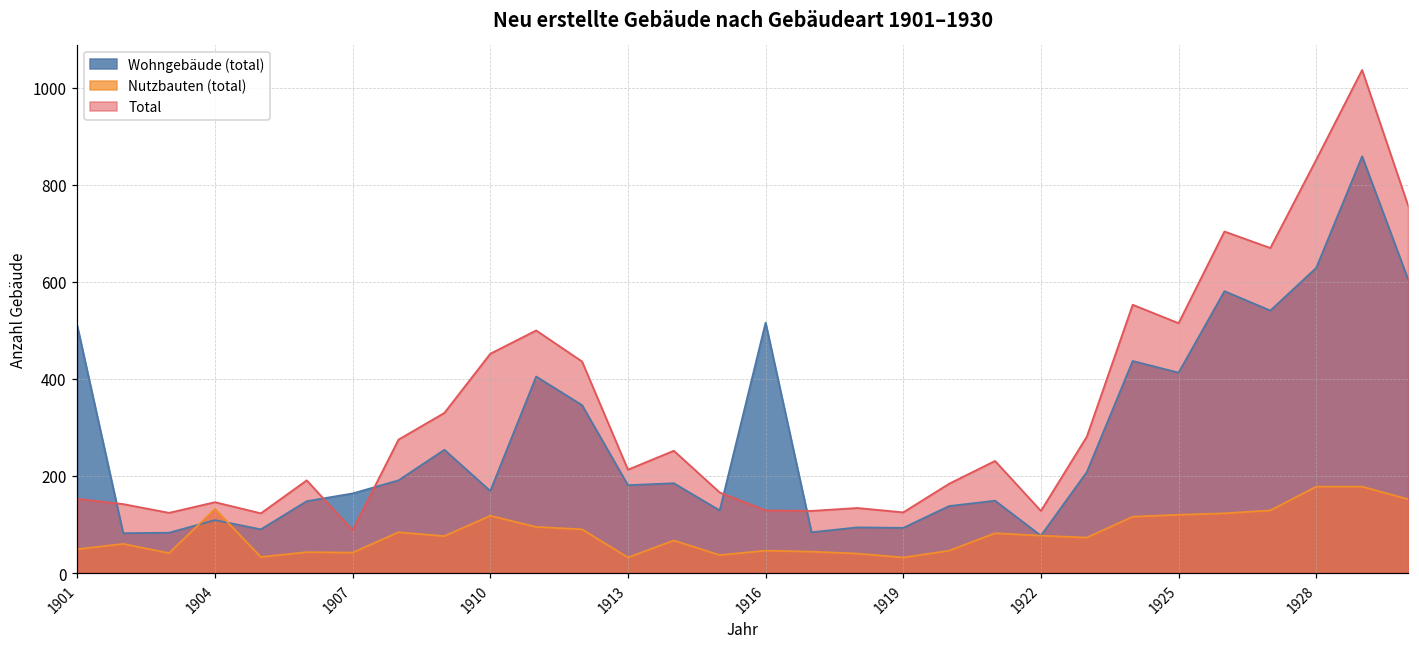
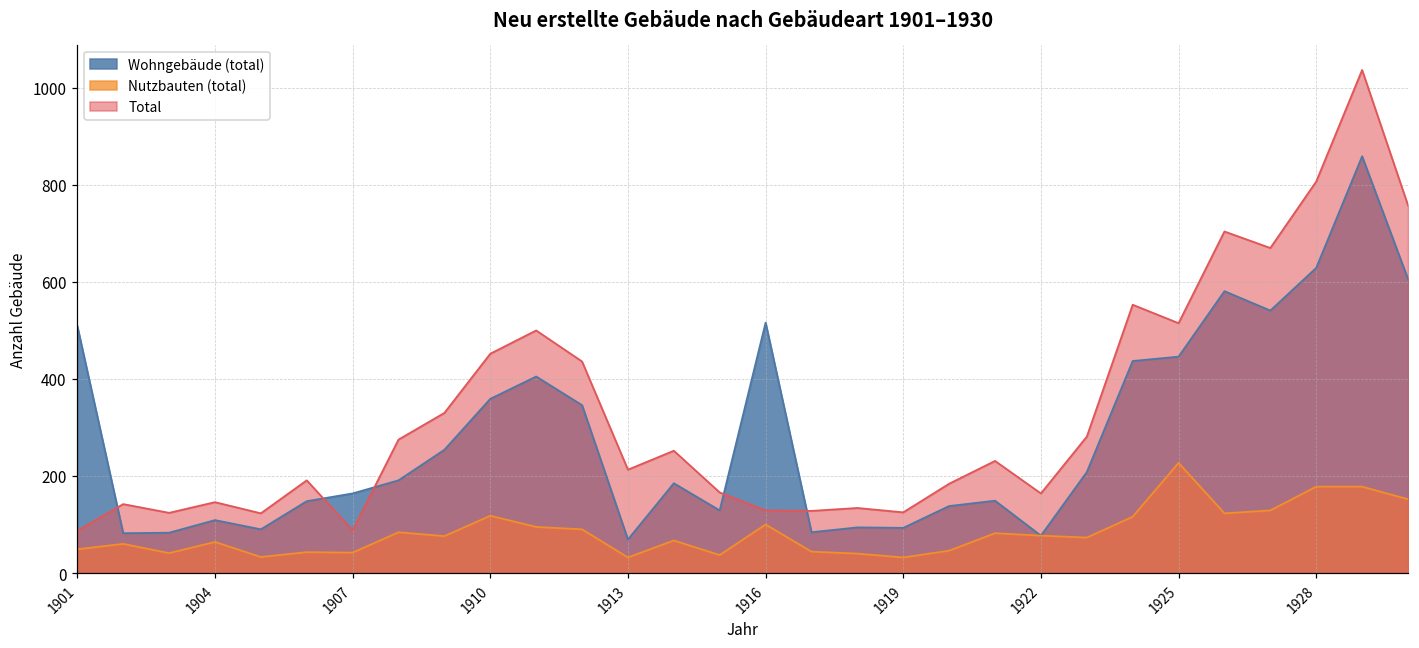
  {
    "Wohngebäude (total)": {
      "1901": 510,
      "1904": 110,
      "1907": 160,
-     "1910": 170,
-     "1913": 180,
+     "1910": 360,
+     "1913": 70,
      "1916": 520,
      "1919": 90,
-     "1925": 410,
+     "1925": 450,
      "1928": 630
    },
    "Nutzbauten (total)": {
      "1901": 50,
-     "1904": 130,
+     "1904": 60,
      "1907": 40,
      "1910": 120,
      "1913": 30,
-     "1916": 50,
+     "1916": 100,
      "1919": 30,
-     "1925": 120,
+     "1925": 230,
      "1928": 180
    },
    "Total": {
-     "1901": 150,
+     "1901": 90,
      "1904": 150,
      "1907": 90,
      "1910": 450,
      "1913": 210,
      "1916": 130,
      "1919": 130,
-     "1922": 130,
+     "1922": 160,
      "1925": 520,
-     "1928": 850
+     "1928": 810
    }
  }
